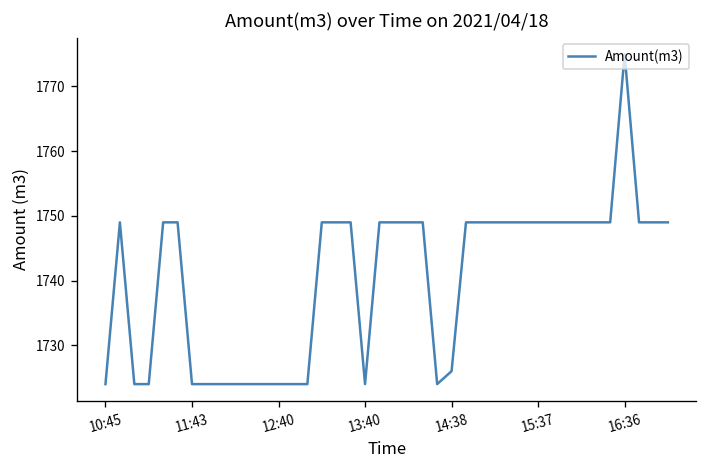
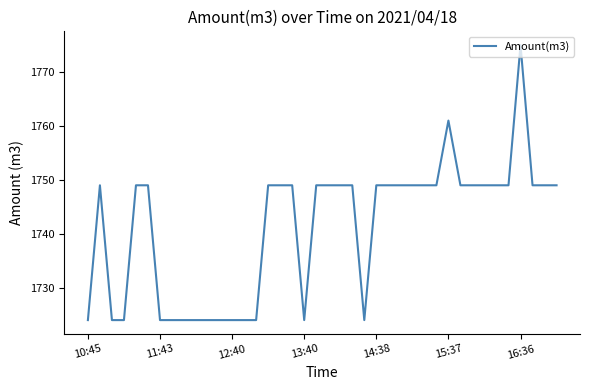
  {
    "10:45": 1724,
    "11:43": 1724,
    "12:40": 1724,
    "13:40": 1724,
-   "14:38": 1726,
-   "15:37": 1749
+   "14:38": 1749,
+   "15:37": 1761
  }
